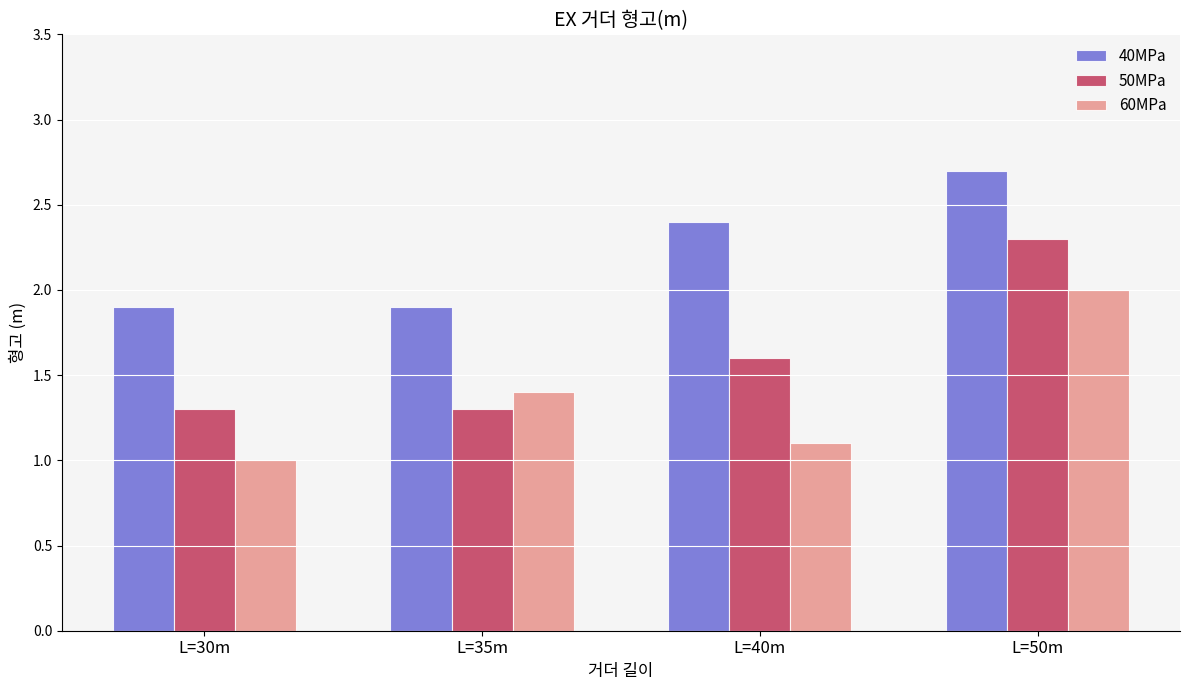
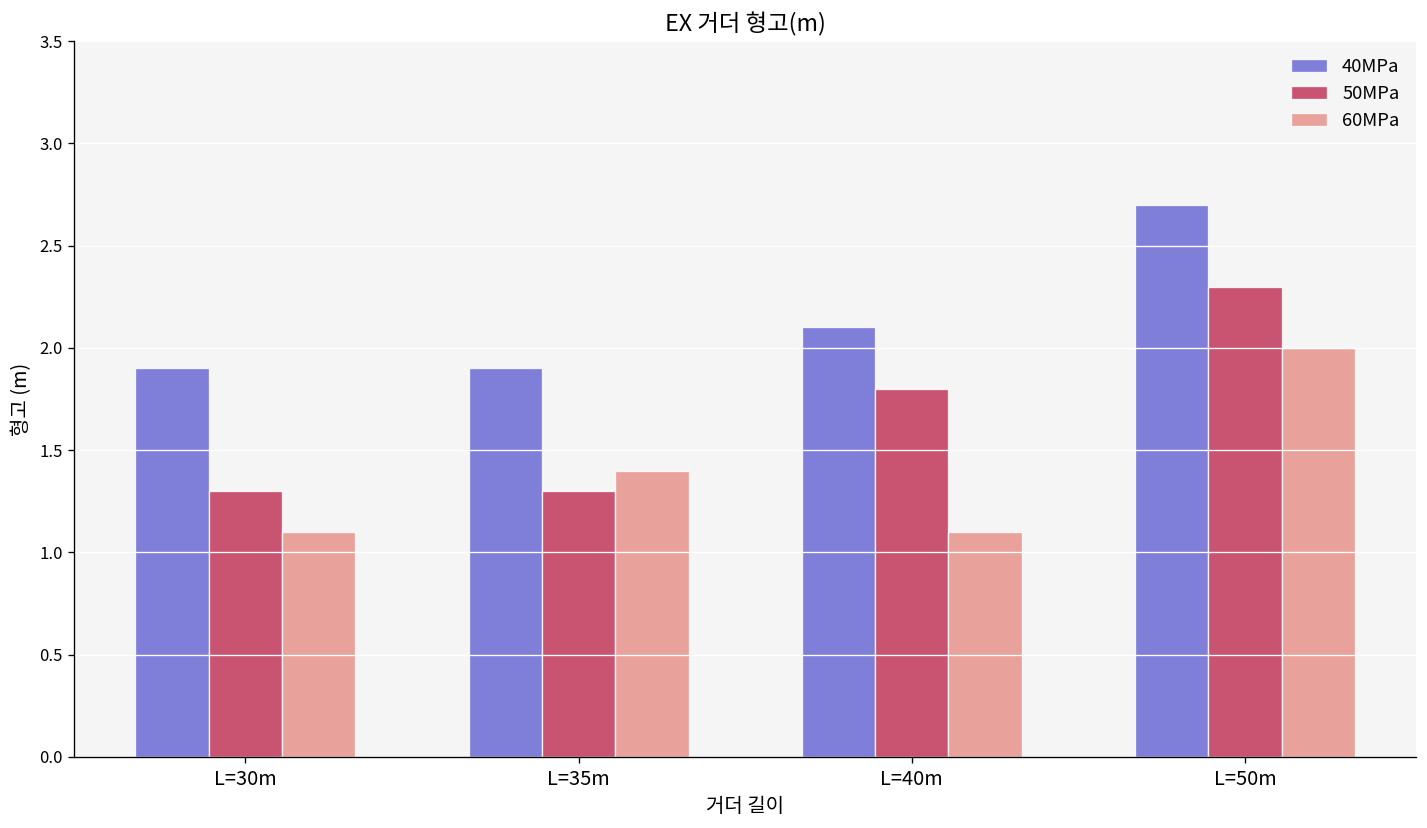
  {
    "40MPa": {
      "L=30m": 1.9,
      "L=35m": 1.9,
-     "L=40m": 2.4,
+     "L=40m": 2.1,
      "L=50m": 2.7
    },
    "50MPa": {
      "L=30m": 1.3,
      "L=35m": 1.3,
-     "L=40m": 1.6,
+     "L=40m": 1.8,
      "L=50m": 2.3
    },
    "60MPa": {
-     "L=30m": 1.0,
+     "L=30m": 1.1,
      "L=35m": 1.4,
      "L=40m": 1.1,
      "L=50m": 2.0
    }
  }
